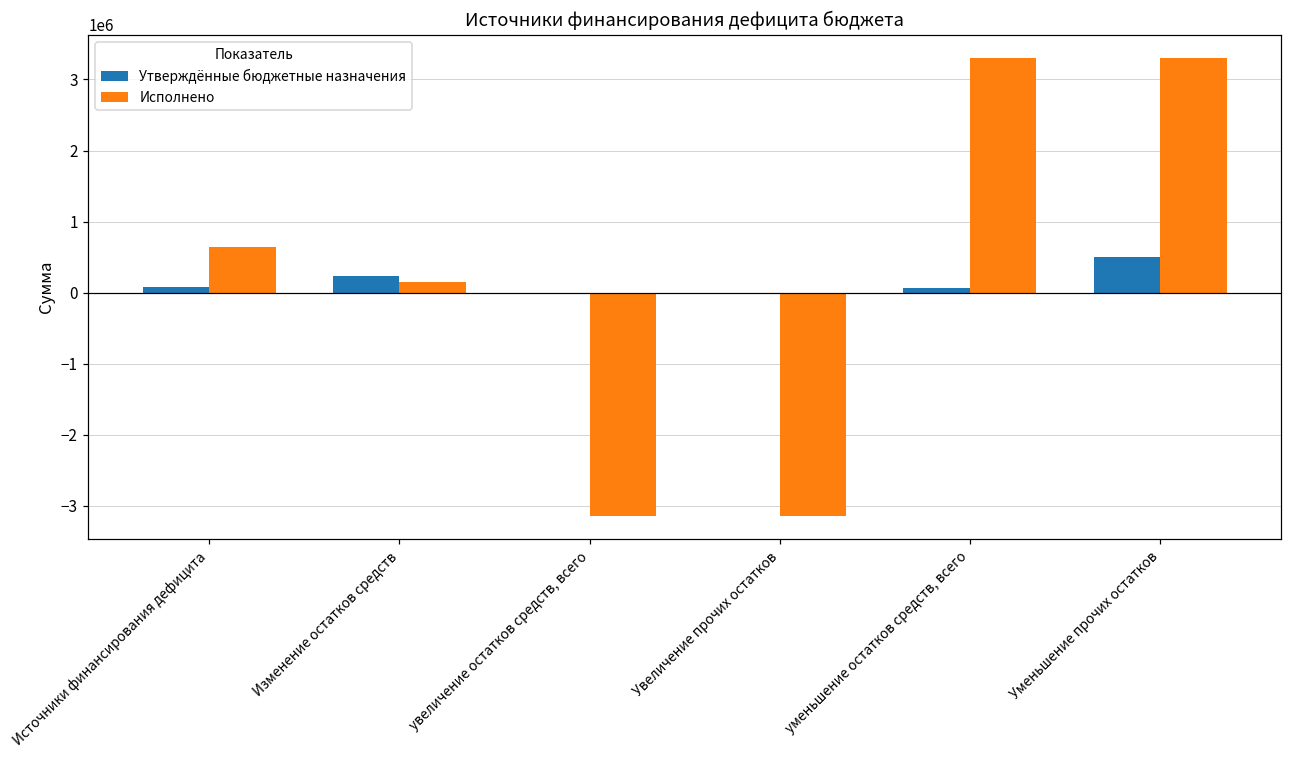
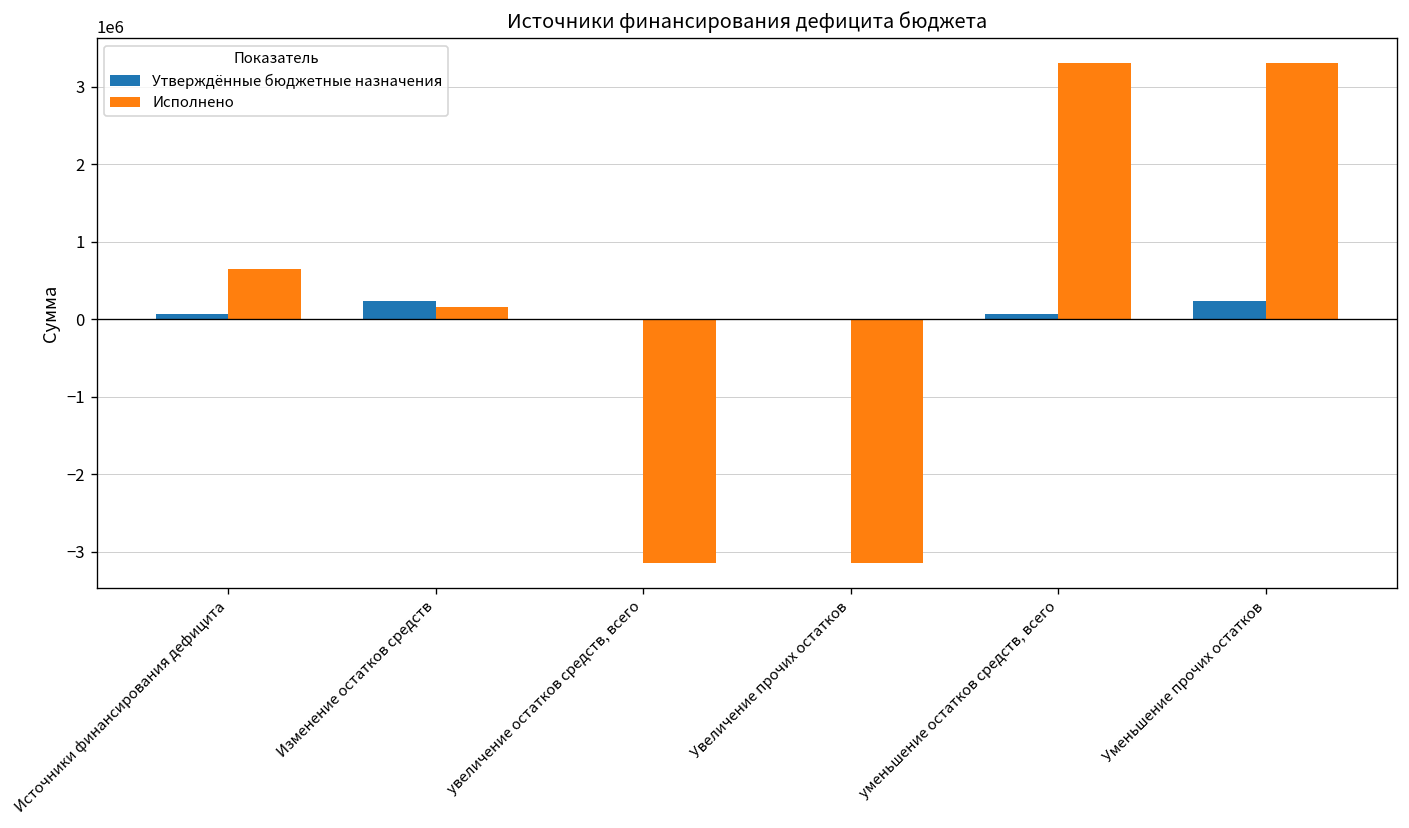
  {
    "Утверждённые бюджетные назначения": {
      "Источники финансирования дефицита": 100000,
      "Изменение остатков средств": 200000,
      "увеличение остатков средств, всего": 0,
      "Увеличение прочих остатков": 0,
      "уменьшение остатков средств, всего": 100000,
-     "Уменьшение прочих остатков": 500000
+     "Уменьшение прочих остатков": 200000
    },
    "Исполнено": {
      "Источники финансирования дефицита": 600000,
      "Изменение остатков средств": 200000,
      "увеличение остатков средств, всего": -3100000,
      "Увеличение прочих остатков": -3100000,
      "уменьшение остатков средств, всего": 3300000,
      "Уменьшение прочих остатков": 3300000
    }
  }
